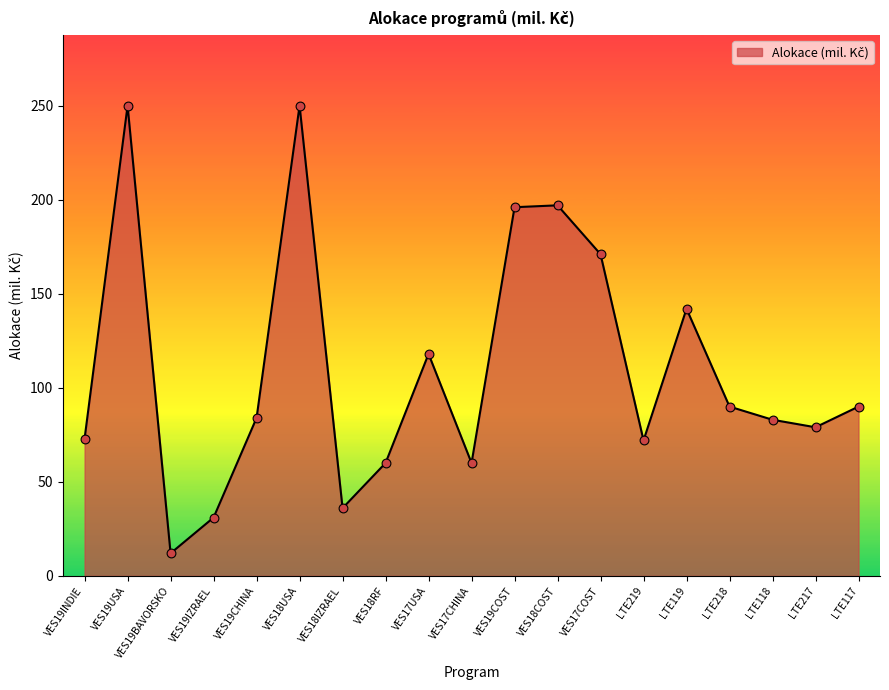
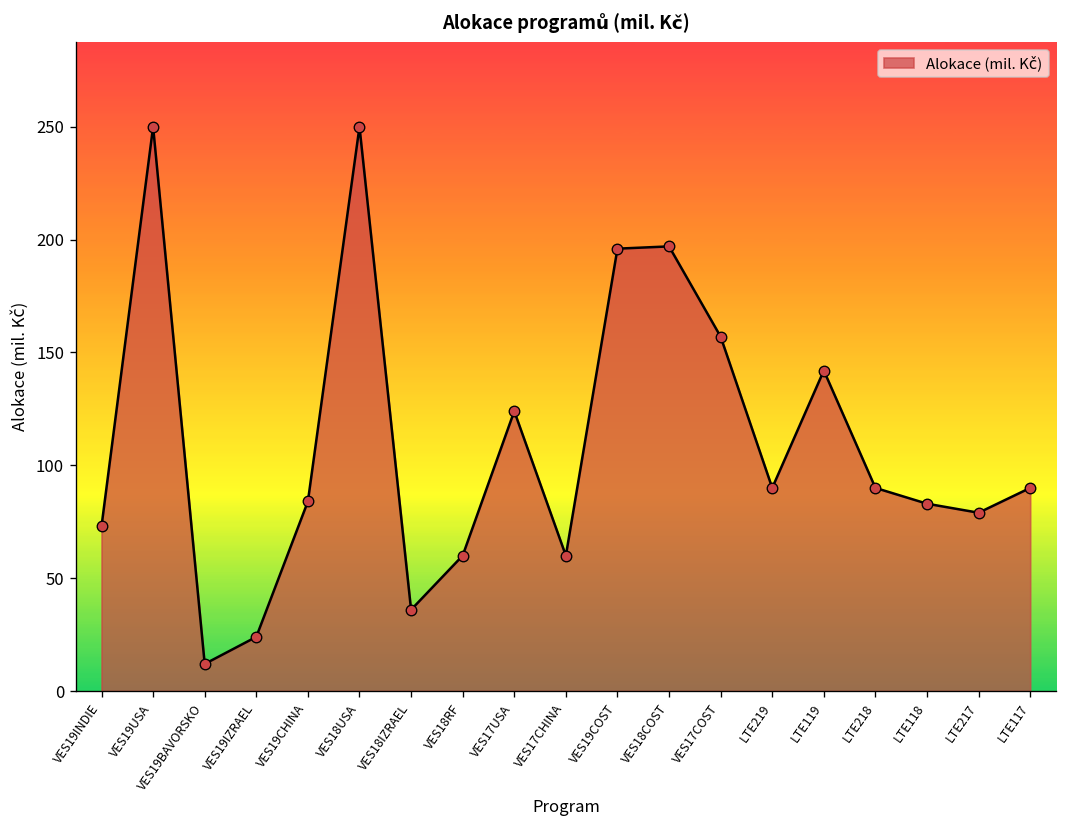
  {
    "VES19INDIE": 73,
    "VES19USA": 250,
    "VES19BAVORSKO": 12,
-   "VES19IZRAEL": 31,
+   "VES19IZRAEL": 24,
    "VES19CHINA": 84,
    "VES18USA": 250,
    "VES18IZRAEL": 36,
    "VES18RF": 60,
-   "VES17USA": 118,
+   "VES17USA": 124,
    "VES17CHINA": 60,
    "VES19COST": 196,
    "VES18COST": 197,
-   "VES17COST": 171,
-   "LTE219": 72,
+   "VES17COST": 157,
+   "LTE219": 90,
    "LTE119": 142,
    "LTE218": 90,
    "LTE118": 83,
    "LTE217": 79,
    "LTE117": 90
  }
